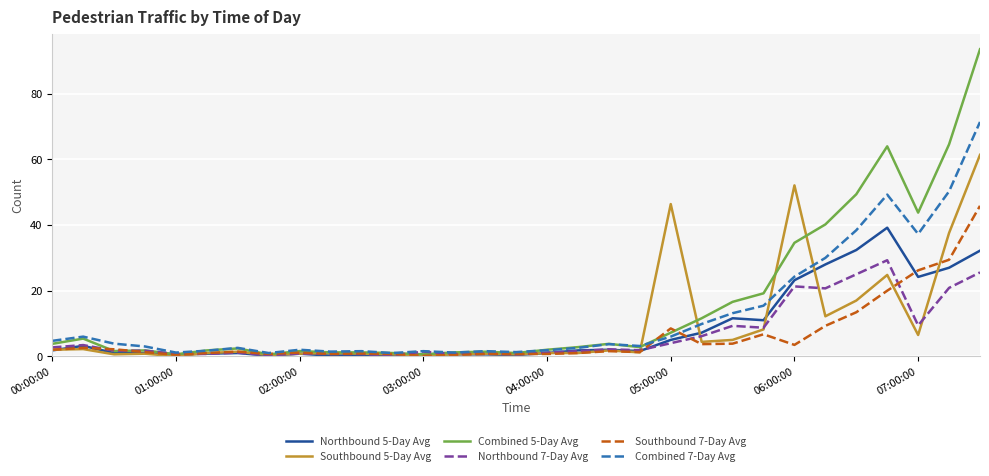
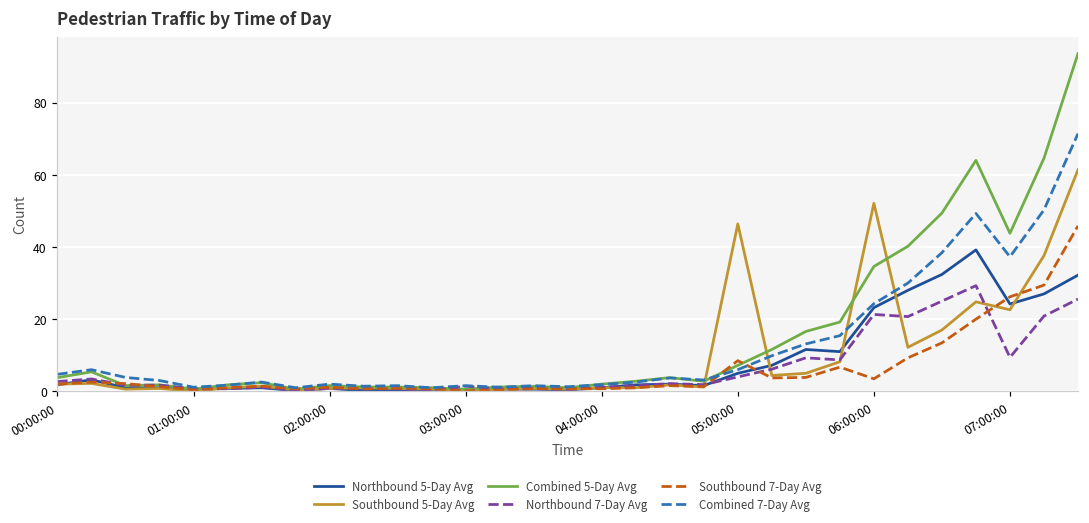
  {
    "Southbound 5-Day Avg": {
      "05:00:00": 46,
      "06:00:00": 52,
-     "07:00:00": 7
+     "07:00:00": 23
    },
    "Combined 5-Day Avg": {
      "00:00:00": 4,
      "05:00:00": 7,
      "06:00:00": 35,
      "07:00:00": 44
    },
    "Northbound 7-Day Avg": {
      "05:00:00": 4,
      "06:00:00": 21,
      "07:00:00": 9
    },
    "Southbound 7-Day Avg": {
      "05:00:00": 9,
      "06:00:00": 3,
      "07:00:00": 26
    }
  }
